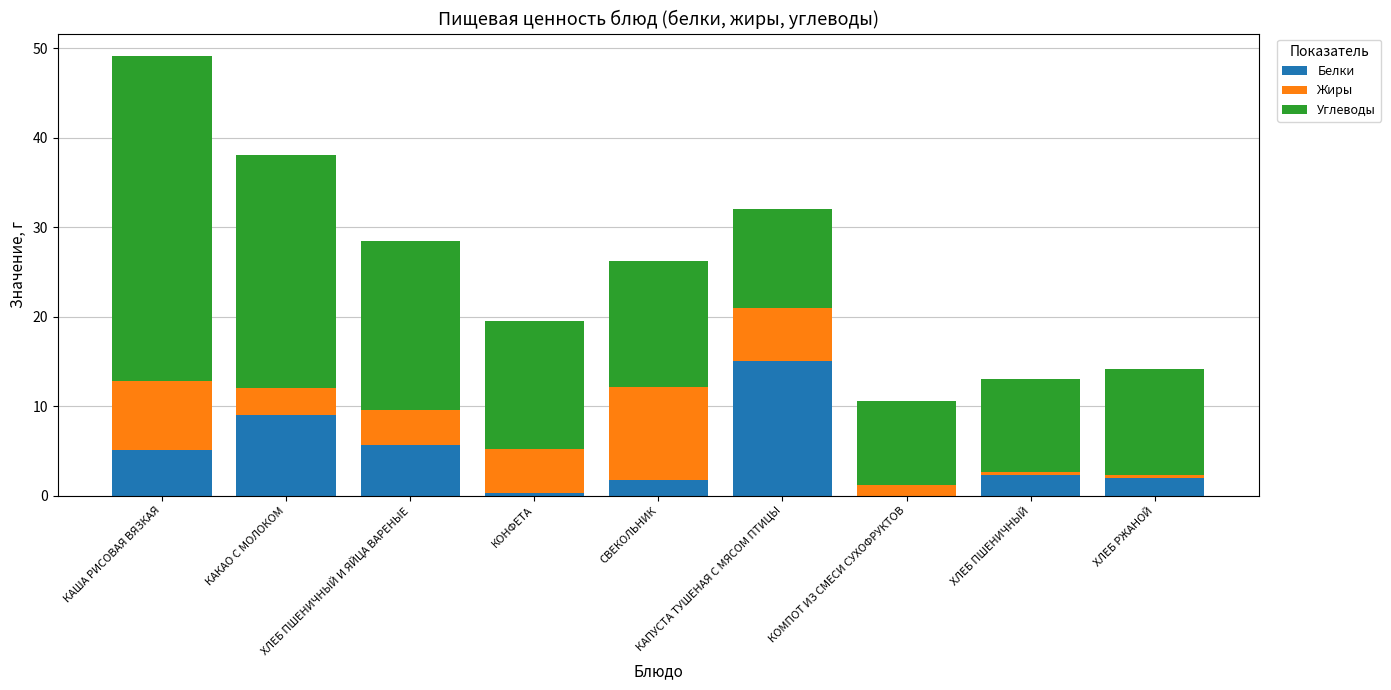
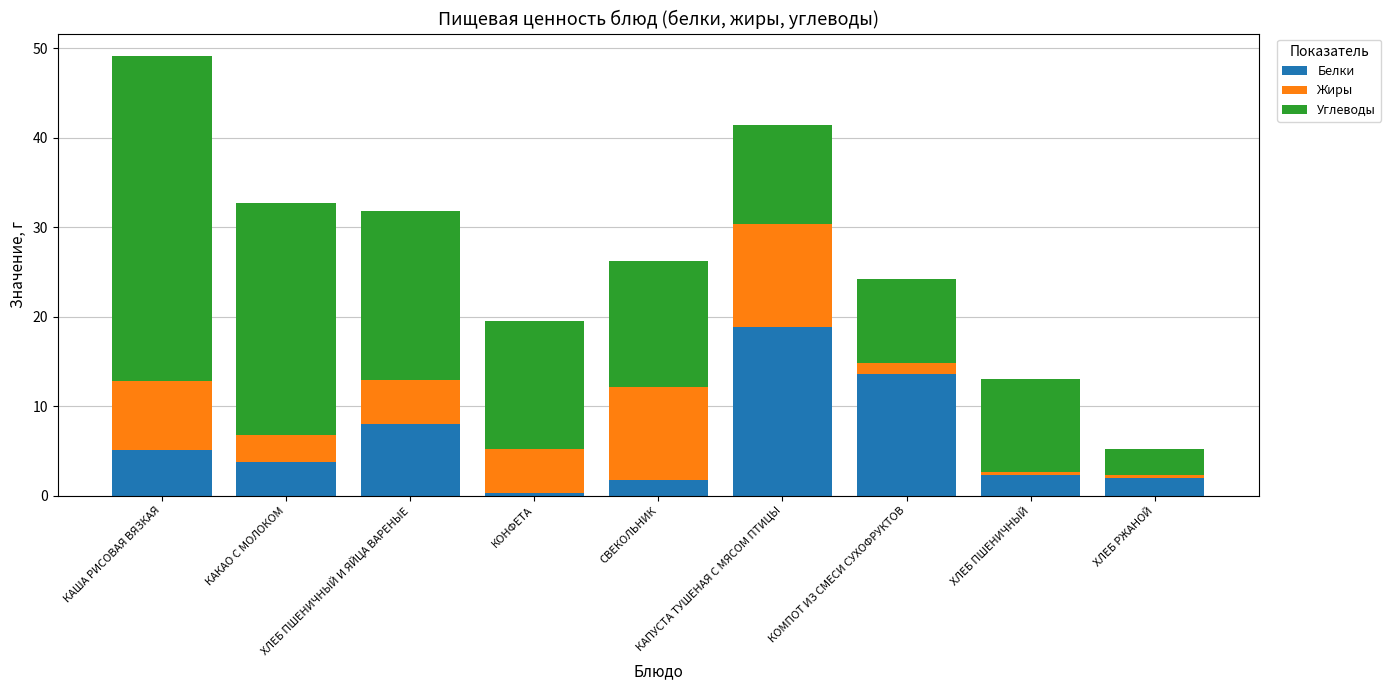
  {
    "Белки": {
      "КАША РИСОВАЯ ВЯЗКАЯ": 5,
-     "КАКАО С МОЛОКОМ": 9,
-     "ХЛЕБ ПШЕНИЧНЫЙ И ЯЙЦА ВАРЕНЫЕ": 6,
+     "КАКАО С МОЛОКОМ": 4,
+     "ХЛЕБ ПШЕНИЧНЫЙ И ЯЙЦА ВАРЕНЫЕ": 8,
      "КОНФЕТА": 0,
      "СВЕКОЛЬНИК": 2,
-     "КАПУСТА ТУШЕНАЯ С МЯСОМ ПТИЦЫ": 15,
-     "КОМПОТ ИЗ СМЕСИ СУХОФРУКТОВ": 0,
+     "КАПУСТА ТУШЕНАЯ С МЯСОМ ПТИЦЫ": 19,
+     "КОМПОТ ИЗ СМЕСИ СУХОФРУКТОВ": 14,
      "ХЛЕБ ПШЕНИЧНЫЙ": 2,
      "ХЛЕБ РЖАНОЙ": 2
    },
    "Жиры": {
      "КАША РИСОВАЯ ВЯЗКАЯ": 8,
      "КАКАО С МОЛОКОМ": 3,
-     "ХЛЕБ ПШЕНИЧНЫЙ И ЯЙЦА ВАРЕНЫЕ": 4,
+     "ХЛЕБ ПШЕНИЧНЫЙ И ЯЙЦА ВАРЕНЫЕ": 5,
      "КОНФЕТА": 5,
      "СВЕКОЛЬНИК": 10,
-     "КАПУСТА ТУШЕНАЯ С МЯСОМ ПТИЦЫ": 6,
+     "КАПУСТА ТУШЕНАЯ С МЯСОМ ПТИЦЫ": 12,
      "КОМПОТ ИЗ СМЕСИ СУХОФРУКТОВ": 1,
      "ХЛЕБ ПШЕНИЧНЫЙ": 0,
      "ХЛЕБ РЖАНОЙ": 0
    },
    "Углеводы": {
      "КАША РИСОВАЯ ВЯЗКАЯ": 36,
      "КАКАО С МОЛОКОМ": 26,
      "ХЛЕБ ПШЕНИЧНЫЙ И ЯЙЦА ВАРЕНЫЕ": 19,
      "КОНФЕТА": 14,
      "СВЕКОЛЬНИК": 14,
      "КАПУСТА ТУШЕНАЯ С МЯСОМ ПТИЦЫ": 11,
      "КОМПОТ ИЗ СМЕСИ СУХОФРУКТОВ": 9,
      "ХЛЕБ ПШЕНИЧНЫЙ": 10,
-     "ХЛЕБ РЖАНОЙ": 12
+     "ХЛЕБ РЖАНОЙ": 3
    }
  }
